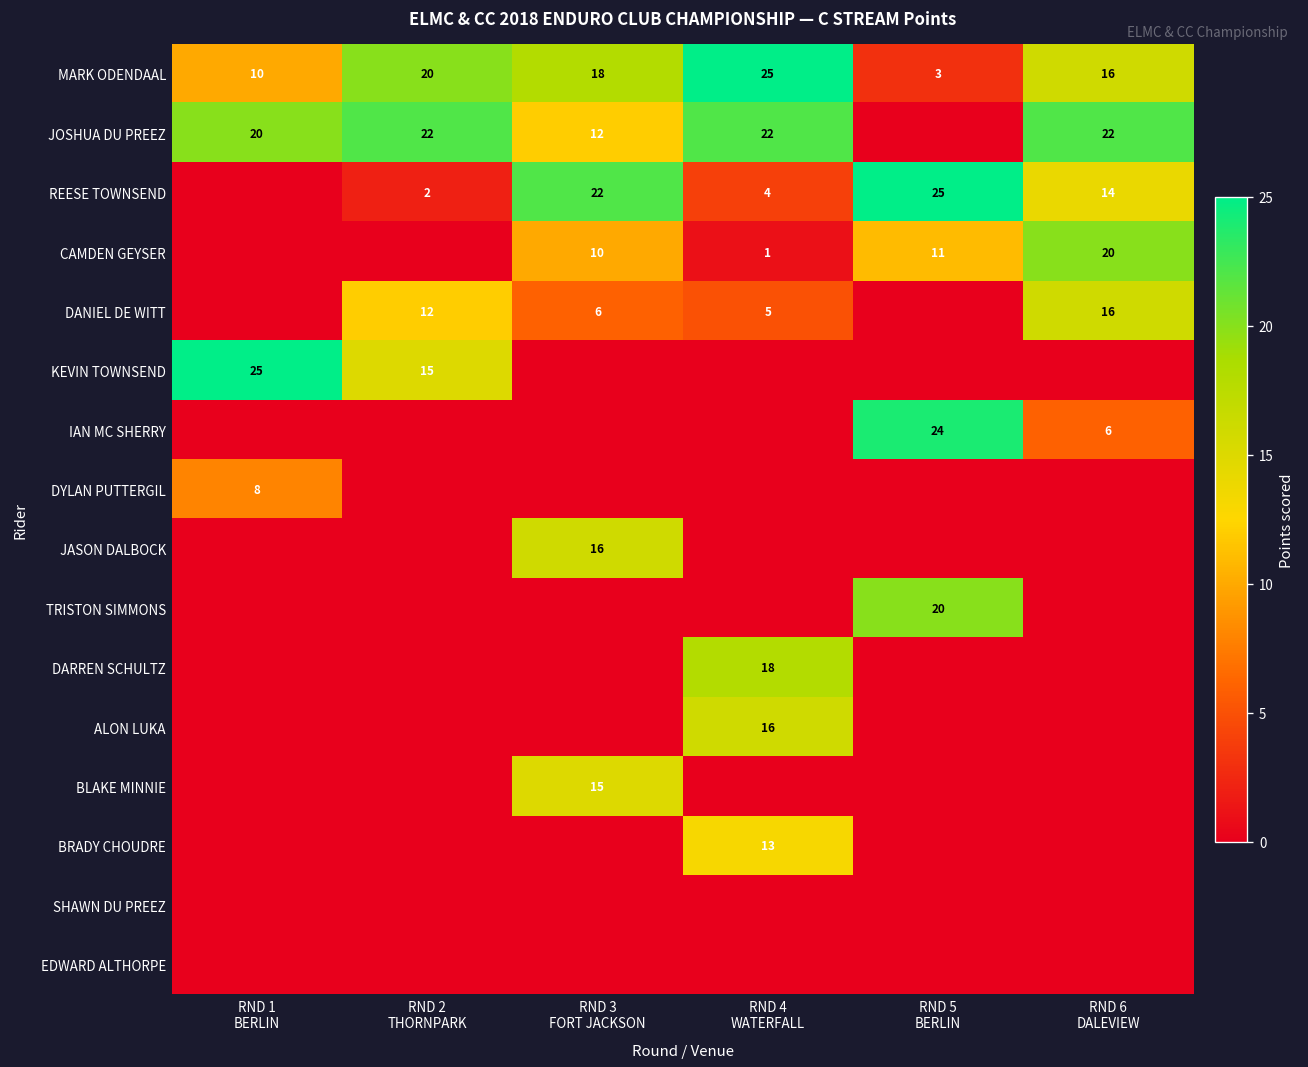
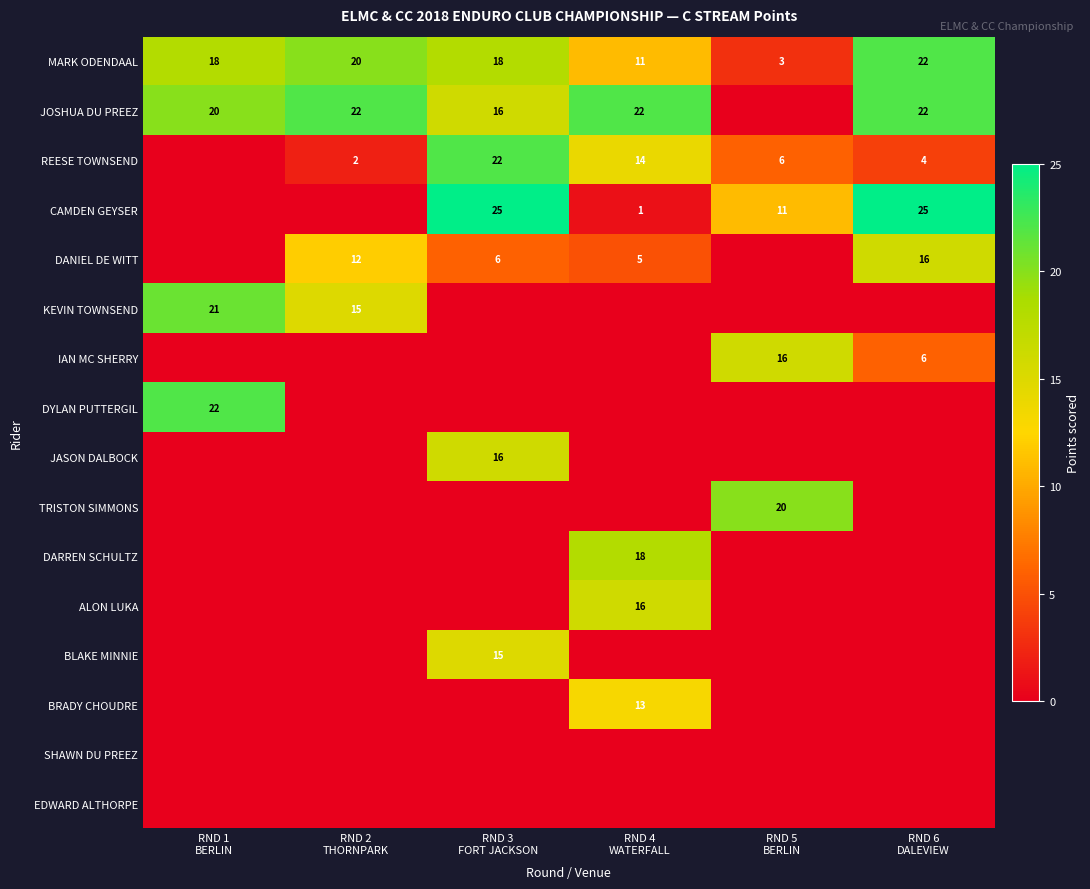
  {
    "MARK ODENDAAL": {
-     "RND 1 BERLIN": 10,
+     "RND 1 BERLIN": 18,
      "RND 2 THORNPARK": 20,
      "RND 3 FORT JACKSON": 18,
-     "RND 4 WATERFALL": 25,
+     "RND 4 WATERFALL": 11,
      "RND 5 BERLIN": 3,
-     "RND 6 DALEVIEW": 16
+     "RND 6 DALEVIEW": 22
    },
    "JOSHUA DU PREEZ": {
      "RND 1 BERLIN": 20,
      "RND 2 THORNPARK": 22,
-     "RND 3 FORT JACKSON": 12,
+     "RND 3 FORT JACKSON": 16,
      "RND 4 WATERFALL": 22,
      "RND 6 DALEVIEW": 22
    },
    "REESE TOWNSEND": {
      "RND 2 THORNPARK": 2,
      "RND 3 FORT JACKSON": 22,
-     "RND 4 WATERFALL": 4,
-     "RND 5 BERLIN": 25,
-     "RND 6 DALEVIEW": 14
+     "RND 4 WATERFALL": 14,
+     "RND 5 BERLIN": 6,
+     "RND 6 DALEVIEW": 4
    },
    "CAMDEN GEYSER": {
-     "RND 3 FORT JACKSON": 10,
+     "RND 3 FORT JACKSON": 25,
      "RND 4 WATERFALL": 1,
      "RND 5 BERLIN": 11,
-     "RND 6 DALEVIEW": 20
+     "RND 6 DALEVIEW": 25
    },
    "DANIEL DE WITT": {
      "RND 2 THORNPARK": 12,
      "RND 3 FORT JACKSON": 6,
      "RND 4 WATERFALL": 5,
      "RND 6 DALEVIEW": 16
    },
    "KEVIN TOWNSEND": {
-     "RND 1 BERLIN": 25,
+     "RND 1 BERLIN": 21,
      "RND 2 THORNPARK": 15
    },
    "IAN MC SHERRY": {
-     "RND 5 BERLIN": 24,
+     "RND 5 BERLIN": 16,
      "RND 6 DALEVIEW": 6
    },
    "DYLAN PUTTERGIL": {
-     "RND 1 BERLIN": 8
+     "RND 1 BERLIN": 22
    },
    "JASON DALBOCK": {
      "RND 3 FORT JACKSON": 16
    },
    "TRISTON SIMMONS": {
      "RND 5 BERLIN": 20
    },
    "DARREN SCHULTZ": {
      "RND 4 WATERFALL": 18
    },
    "ALON LUKA": {
      "RND 4 WATERFALL": 16
    },
    "BLAKE MINNIE": {
      "RND 3 FORT JACKSON": 15
    },
    "BRADY CHOUDRE": {
      "RND 4 WATERFALL": 13
    }
  }
